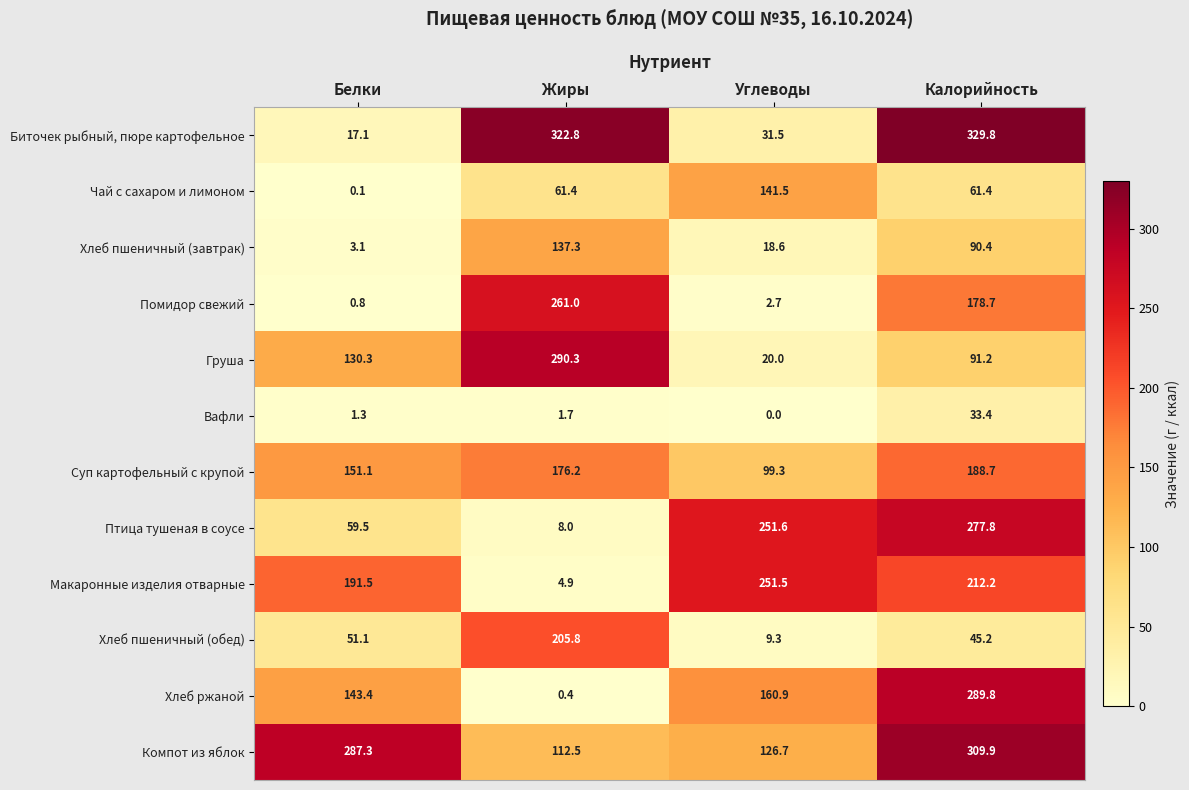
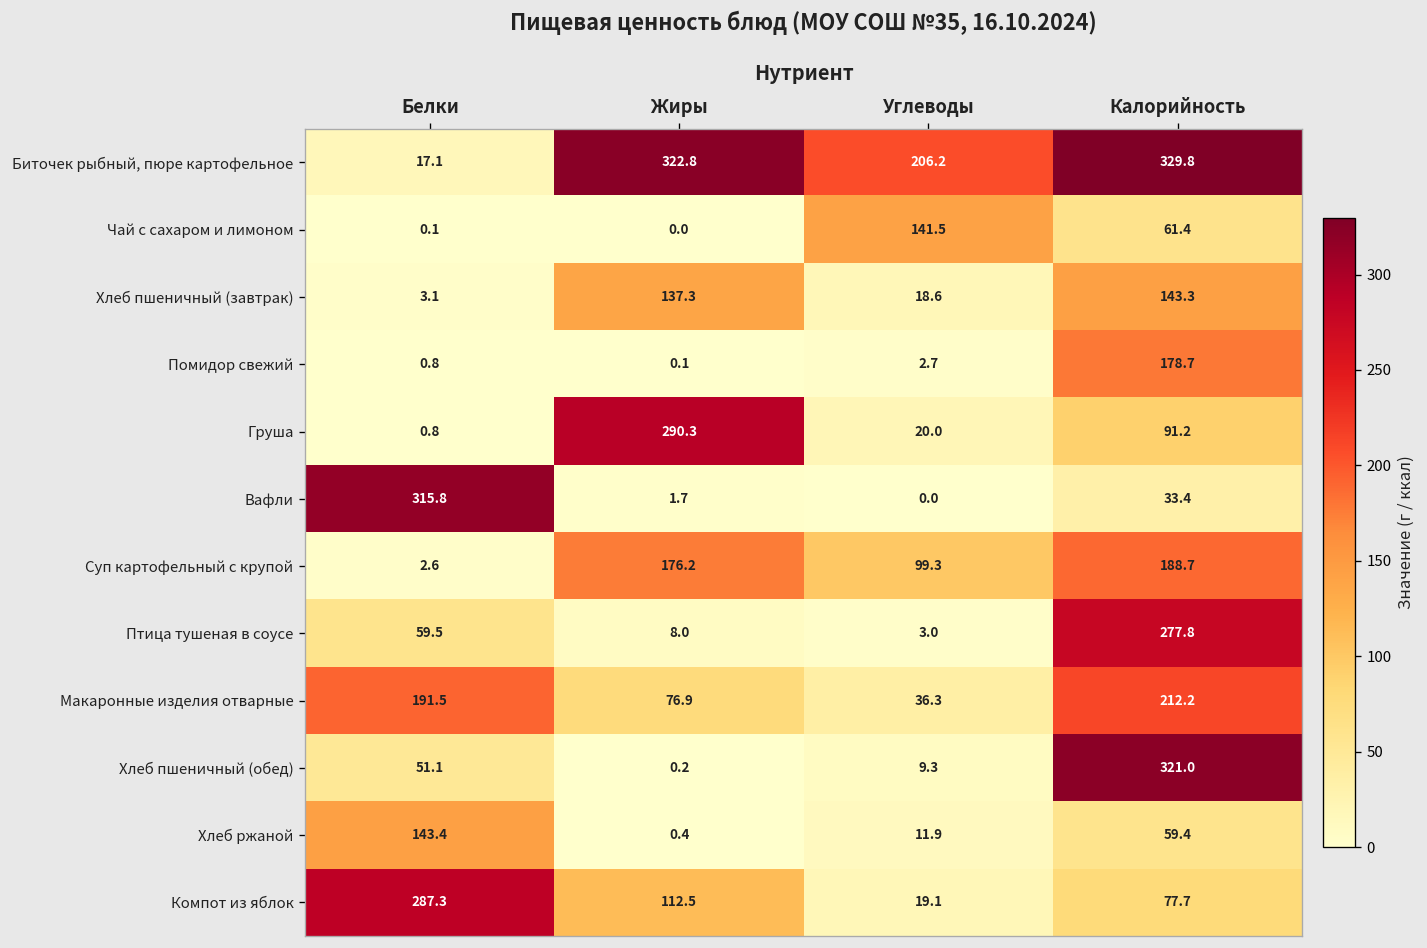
  {
    "Биточек рыбный, пюре картофельное": {
      "Белки": 17.1,
      "Жиры": 322.8,
-     "Углеводы": 31.5,
+     "Углеводы": 206.2,
      "Калорийность": 329.8
    },
    "Чай с сахаром и лимоном": {
      "Белки": 0.1,
-     "Жиры": 61.4,
+     "Жиры": 0.0,
      "Углеводы": 141.5,
      "Калорийность": 61.4
    },
    "Хлеб пшеничный (завтрак)": {
      "Белки": 3.1,
      "Жиры": 137.3,
      "Углеводы": 18.6,
-     "Калорийность": 90.4
+     "Калорийность": 143.3
    },
    "Помидор свежий": {
      "Белки": 0.8,
-     "Жиры": 261.0,
+     "Жиры": 0.1,
      "Углеводы": 2.7,
      "Калорийность": 178.7
    },
    "Груша": {
-     "Белки": 130.3,
+     "Белки": 0.8,
      "Жиры": 290.3,
      "Углеводы": 20.0,
      "Калорийность": 91.2
    },
    "Вафли": {
-     "Белки": 1.3,
+     "Белки": 315.8,
      "Жиры": 1.7,
      "Углеводы": 0.0,
      "Калорийность": 33.4
    },
    "Суп картофельный с крупой": {
-     "Белки": 151.1,
+     "Белки": 2.6,
      "Жиры": 176.2,
      "Углеводы": 99.3,
      "Калорийность": 188.7
    },
    "Птица тушеная в соусе": {
      "Белки": 59.5,
      "Жиры": 8.0,
-     "Углеводы": 251.6,
+     "Углеводы": 3.0,
      "Калорийность": 277.8
    },
    "Макаронные изделия отварные": {
      "Белки": 191.5,
-     "Жиры": 4.9,
-     "Углеводы": 251.5,
+     "Жиры": 76.9,
+     "Углеводы": 36.3,
      "Калорийность": 212.2
    },
    "Хлеб пшеничный (обед)": {
      "Белки": 51.1,
-     "Жиры": 205.8,
+     "Жиры": 0.2,
      "Углеводы": 9.3,
-     "Калорийность": 45.2
+     "Калорийность": 321.0
    },
    "Хлеб ржаной": {
      "Белки": 143.4,
      "Жиры": 0.4,
-     "Углеводы": 160.9,
-     "Калорийность": 289.8
+     "Углеводы": 11.9,
+     "Калорийность": 59.4
    },
    "Компот из яблок": {
      "Белки": 287.3,
      "Жиры": 112.5,
-     "Углеводы": 126.7,
-     "Калорийность": 309.9
+     "Углеводы": 19.1,
+     "Калорийность": 77.7
    }
  }
